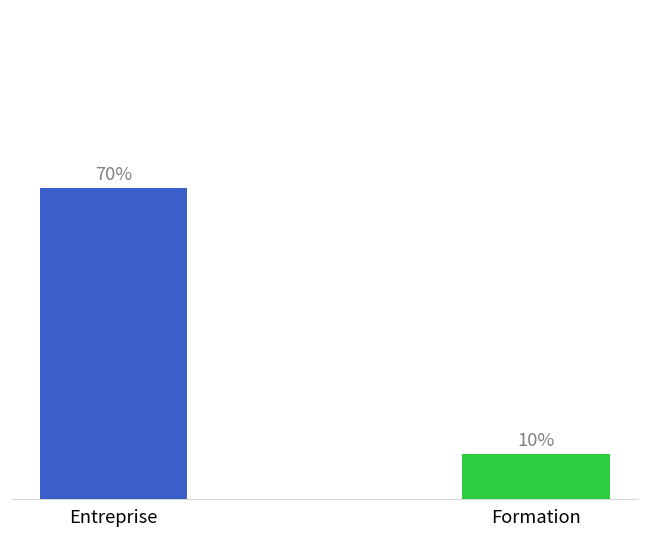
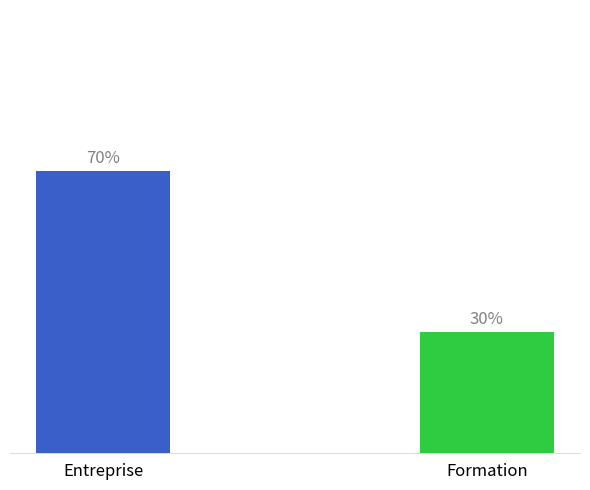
  {
    "Entreprise": "70%",
-   "Formation": "10%"
+   "Formation": "30%"
  }
